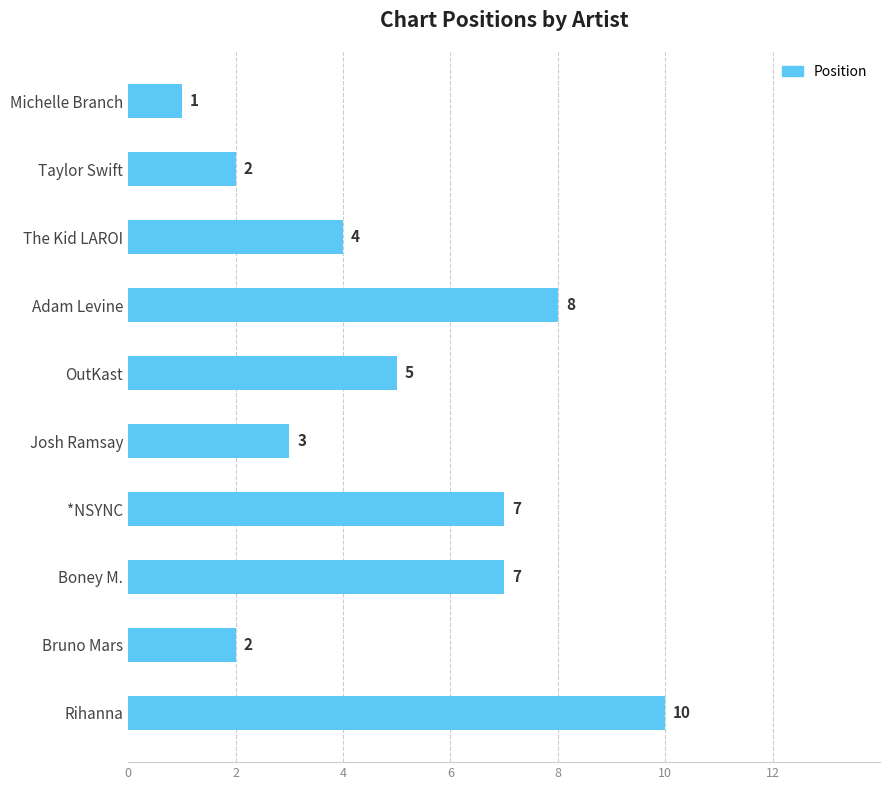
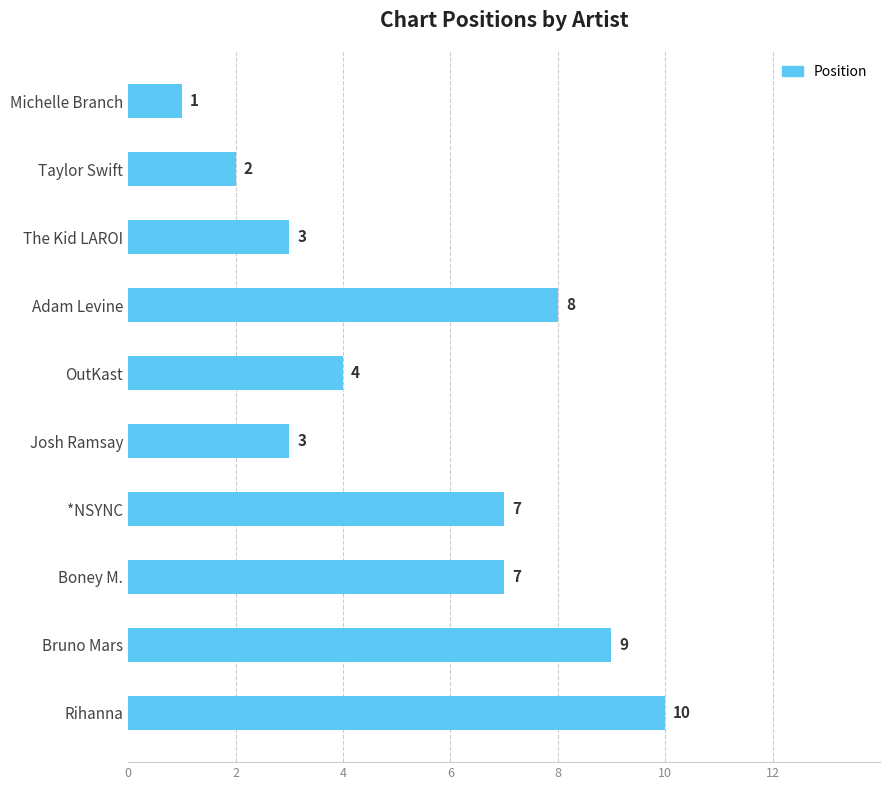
  {
    "Michelle Branch": 1,
    "Taylor Swift": 2,
-   "The Kid LAROI": 4,
+   "The Kid LAROI": 3,
    "Adam Levine": 8,
-   "OutKast": 5,
+   "OutKast": 4,
    "Josh Ramsay": 3,
    "*NSYNC": 7,
    "Boney M.": 7,
-   "Bruno Mars": 2,
+   "Bruno Mars": 9,
    "Rihanna": 10
  }
